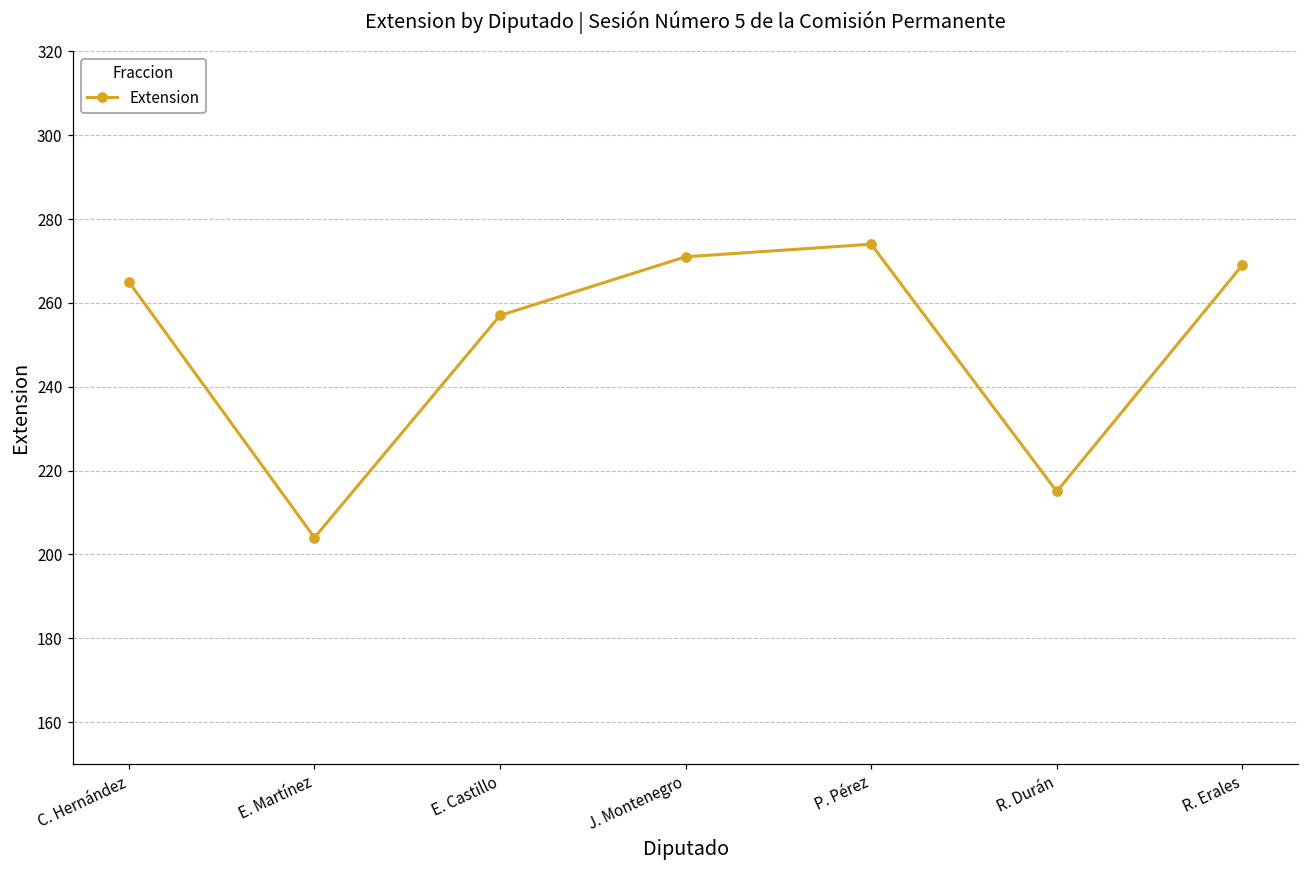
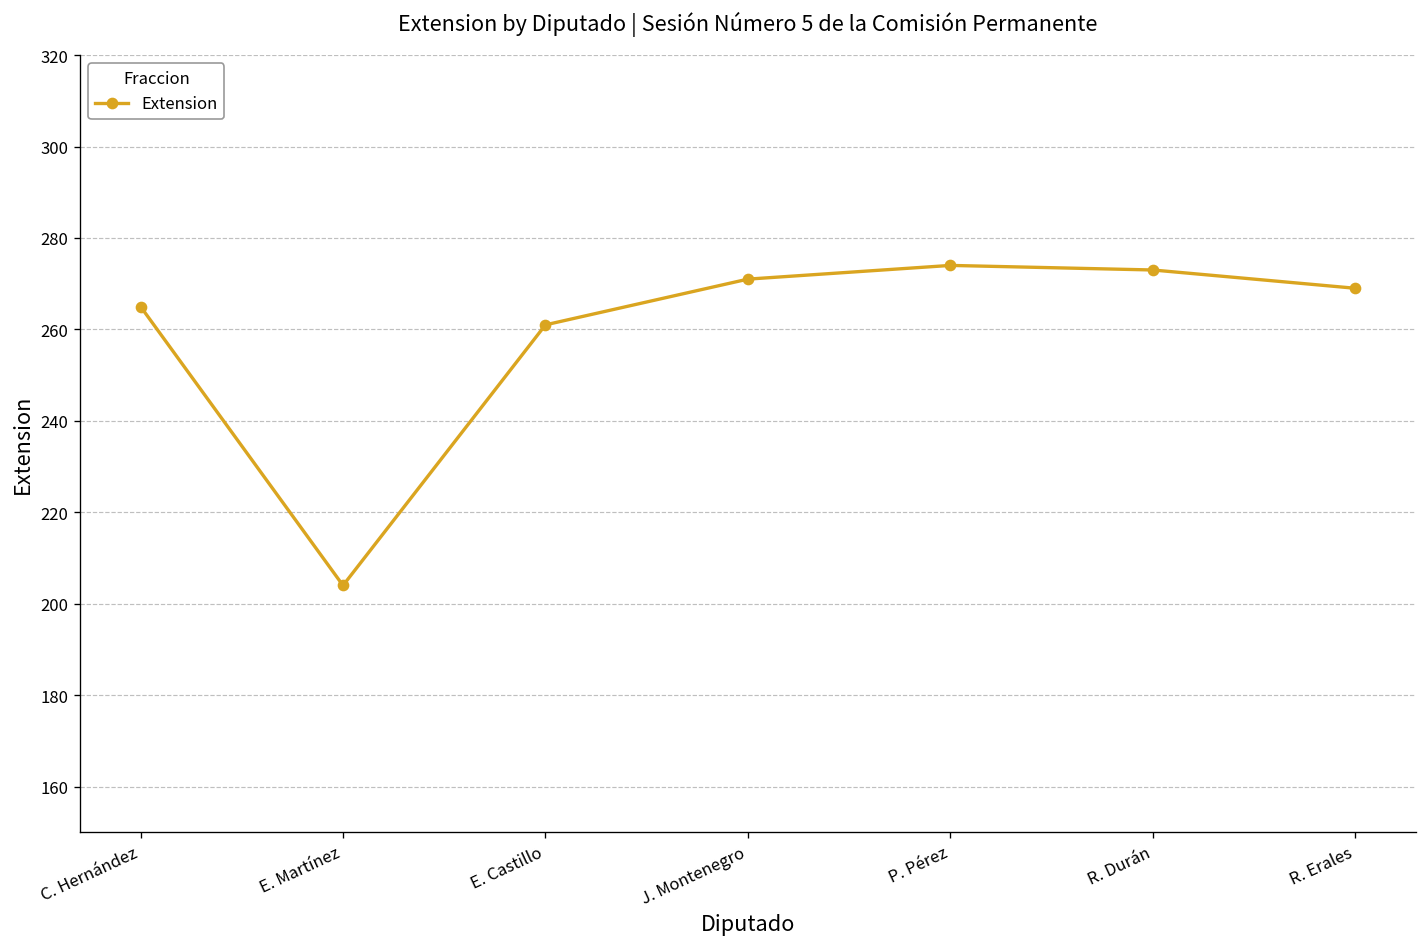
  {
    "C. Hernández": 265,
    "E. Martínez": 204,
-   "E. Castillo": 257,
+   "E. Castillo": 261,
    "J. Montenegro": 271,
    "P. Pérez": 274,
-   "R. Durán": 215,
+   "R. Durán": 273,
    "R. Erales": 269
  }
